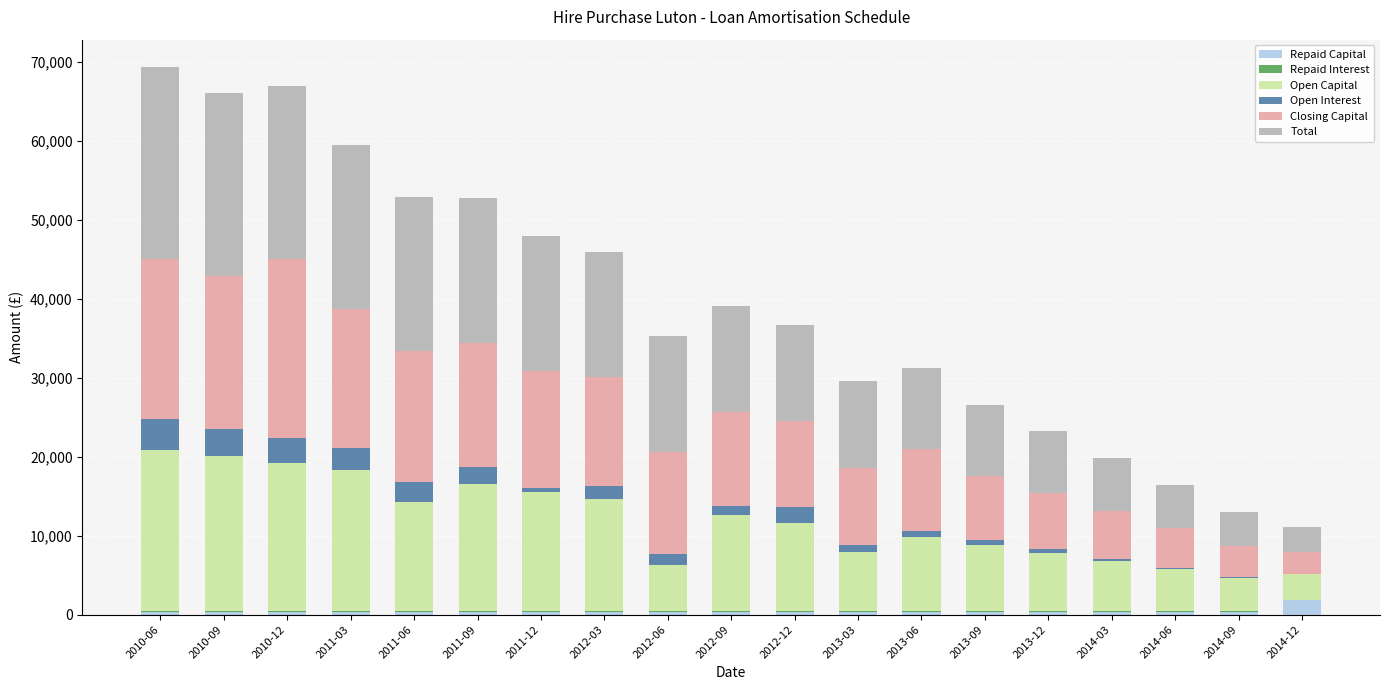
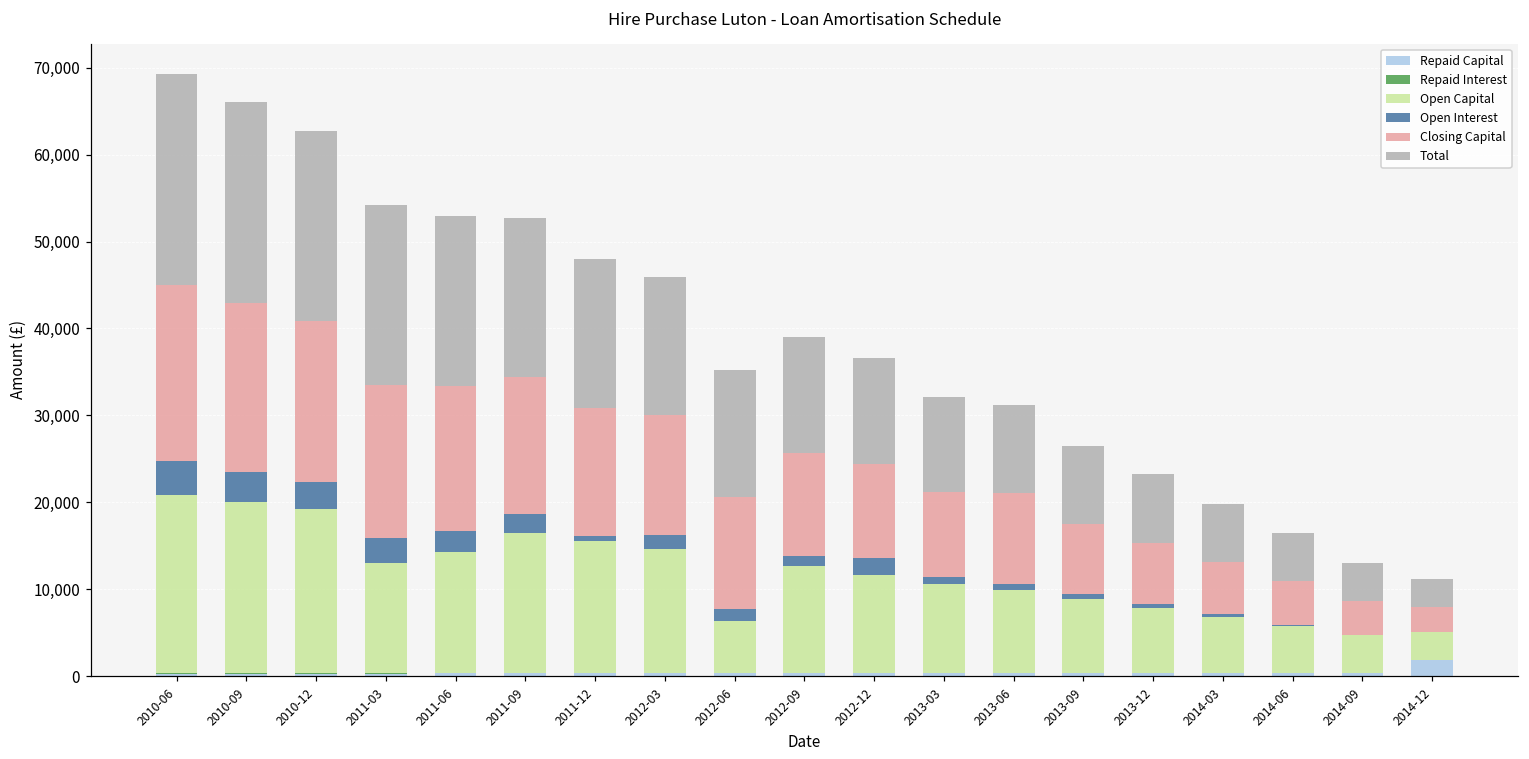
  {
    "Repaid Interest": {
      "2011-12": "0",
      "2012-03": "0",
      "2012-06": "0",
      "2012-09": "0",
      "2012-12": "0",
      "2013-03": "0",
      "2013-06": "0",
      "2013-09": "0",
      "2013-12": "0",
      "2014-03": "0",
      "2014-06": "0",
      "2014-09": "0",
      "2014-12": "2,000"
    },
    "Open Capital": {
      "2010-06": "20,000",
      "2010-09": "20,000",
      "2010-12": "19,000",
-     "2011-03": "18,000",
+     "2011-03": "13,000",
      "2011-06": "14,000",
      "2011-09": "16,000",
      "2011-12": "15,000",
      "2012-03": "14,000",
      "2012-06": "6,000",
      "2012-09": "12,000",
      "2012-12": "11,000",
-     "2013-03": "8,000",
+     "2013-03": "10,000",
      "2013-06": "9,000",
      "2013-09": "8,000",
      "2013-12": "7,000",
      "2014-03": "6,000",
      "2014-06": "5,000",
      "2014-09": "4,000",
      "2014-12": "3,000"
    },
    "Open Interest": {
      "2010-06": "4,000",
      "2010-09": "4,000",
      "2010-12": "3,000",
      "2011-03": "3,000",
      "2011-06": "2,000",
      "2011-09": "2,000",
      "2011-12": "1,000",
      "2012-03": "2,000",
      "2012-06": "1,000",
      "2012-09": "1,000",
      "2012-12": "2,000",
      "2013-03": "1,000",
      "2013-06": "1,000",
      "2013-09": "1,000",
      "2013-12": "0",
      "2014-12": "0"
    },
    "Closing Capital": {
      "2010-06": "20,000",
      "2010-09": "19,000",
-     "2010-12": "23,000",
+     "2010-12": "18,000",
      "2011-03": "18,000",
      "2011-06": "17,000",
      "2011-09": "16,000",
      "2011-12": "15,000",
      "2012-03": "14,000",
      "2012-06": "13,000",
      "2012-09": "12,000",
      "2012-12": "11,000",
      "2013-03": "10,000",
      "2013-06": "10,000",
      "2013-09": "8,000",
      "2013-12": "7,000",
      "2014-03": "6,000",
      "2014-06": "5,000",
      "2014-09": "4,000",
      "2014-12": "3,000"
    },
    "Total": {
      "2010-06": "24,000",
      "2010-09": "23,000",
      "2010-12": "22,000",
      "2011-03": "21,000",
      "2011-06": "19,000",
      "2011-09": "18,000",
      "2011-12": "17,000",
      "2012-03": "16,000",
      "2012-06": "15,000",
      "2012-09": "13,000",
      "2012-12": "12,000",
      "2013-03": "11,000",
      "2013-06": "10,000",
      "2013-09": "9,000",
      "2013-12": "8,000",
      "2014-03": "7,000",
      "2014-06": "6,000",
      "2014-09": "4,000",
      "2014-12": "3,000"
    }
  }
